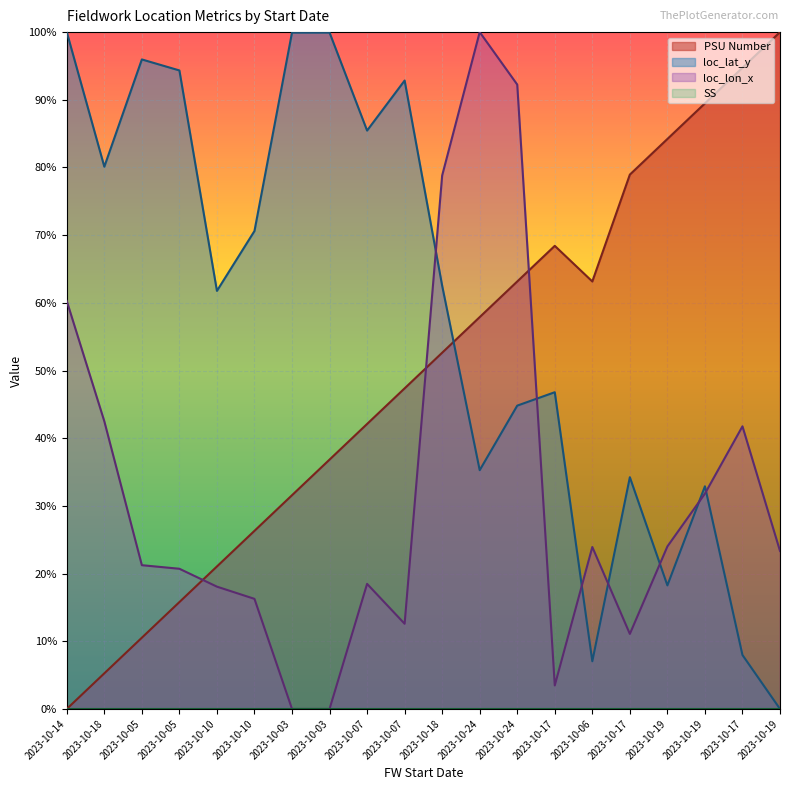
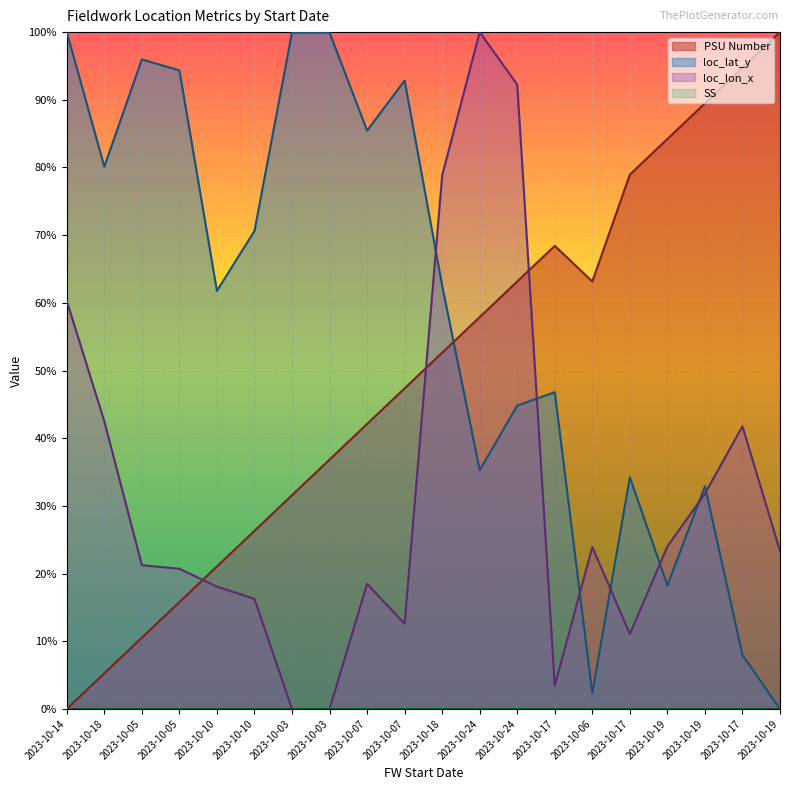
  {
    "PSU Number": {
      "2023-10-06": "63%"
    },
    "loc_lat_y": {
      "2023-10-14": "100%",
-     "2023-10-06": "7%"
+     "2023-10-06": "2%"
    },
    "loc_lon_x": {
      "2023-10-14": "60%",
      "2023-10-06": "24%"
    },
    "SS": {
      "2023-10-06": "0%"
    }
  }
